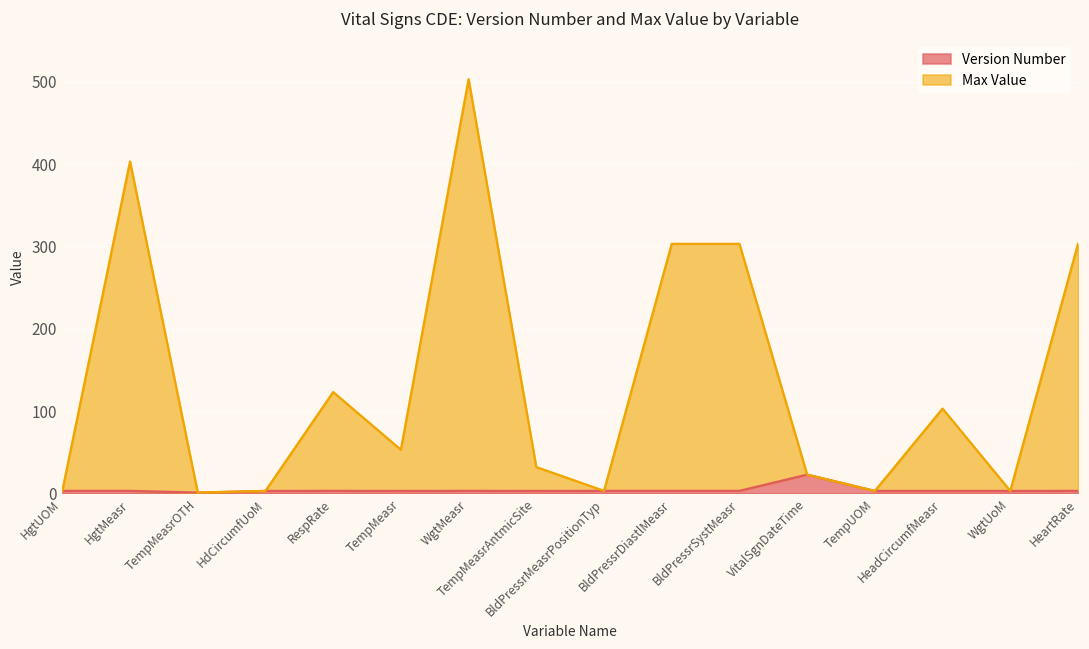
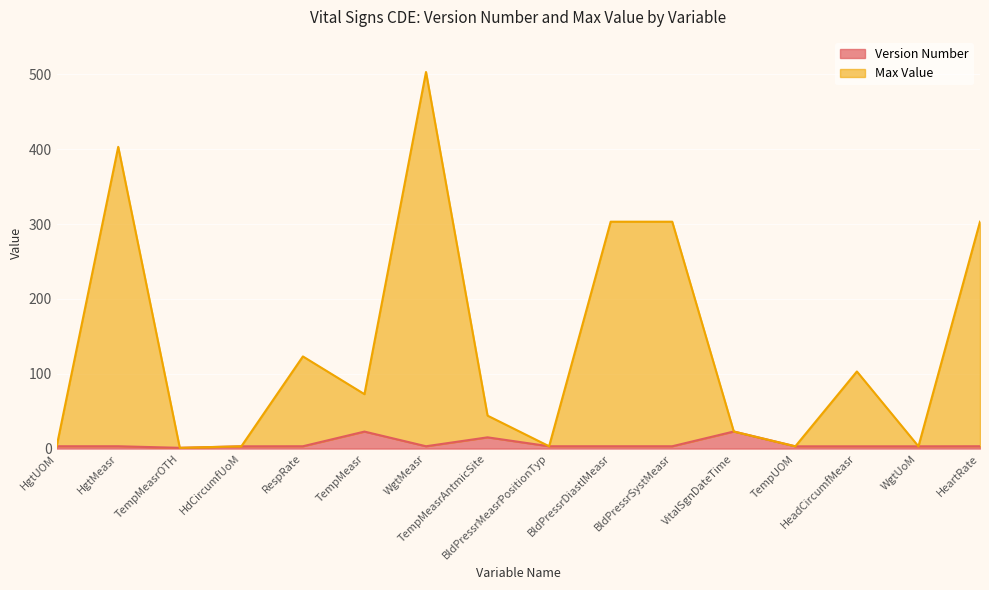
  {
    "Version Number": {
      "HgtMeasr": 0,
      "RespRate": 0,
-     "TempMeasr": 0,
+     "TempMeasr": 20,
      "WgtMeasr": 0,
-     "TempMeasrAntmicSite": 0,
+     "TempMeasrAntmicSite": 20,
      "BldPressrDiastlMeasr": 0,
      "BldPressrSystMeasr": 0,
      "HeadCircumfMeasr": 0,
      "HeartRate": 0
    },
    "Max Value": {
      "HgtMeasr": 400,
      "RespRate": 120,
      "TempMeasr": 50,
      "WgtMeasr": 500,
      "TempMeasrAntmicSite": 30,
      "BldPressrDiastlMeasr": 300,
      "BldPressrSystMeasr": 300,
      "HeadCircumfMeasr": 100,
      "HeartRate": 300
    }
  }
